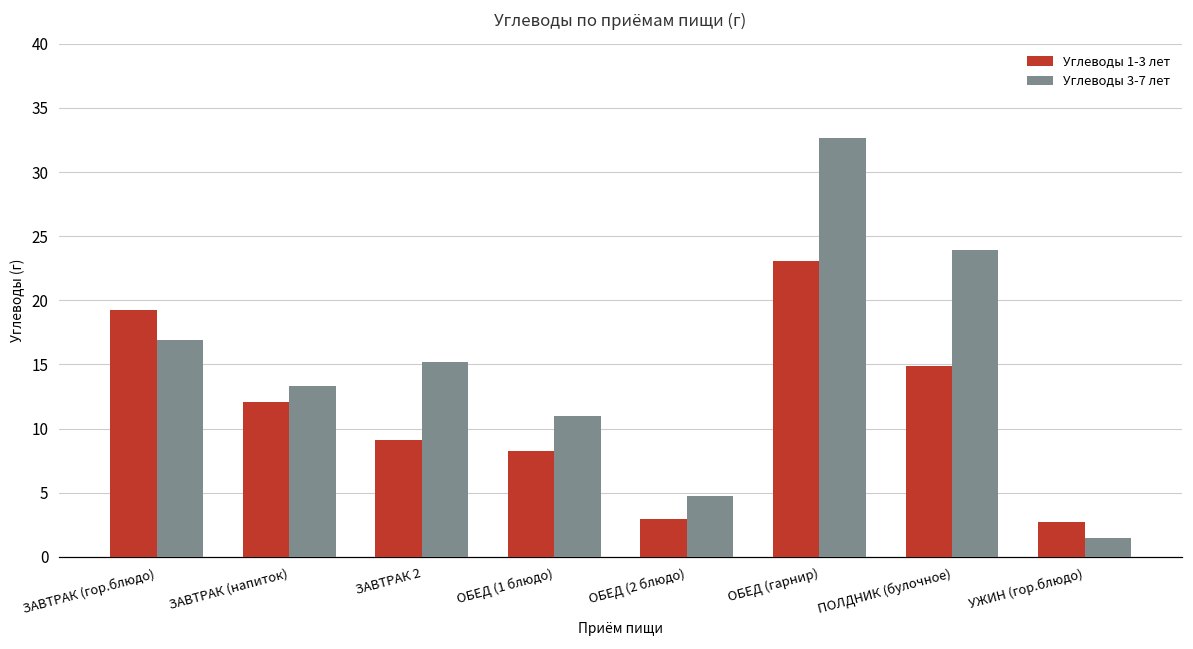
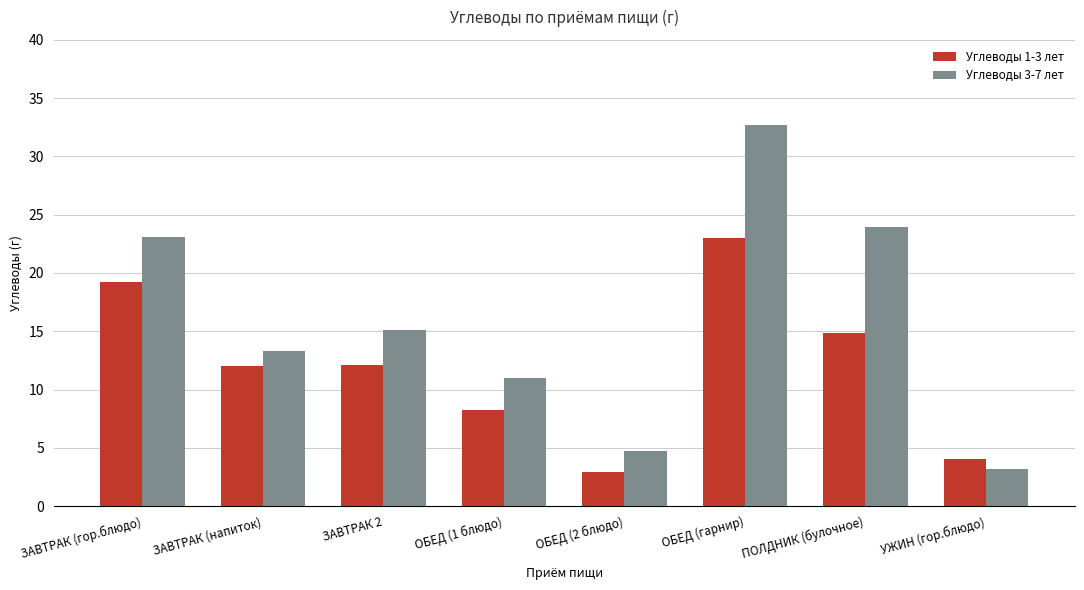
  {
    "Углеводы 1-3 лет": {
      "ЗАВТРАК (гор.блюдо)": 19.2,
      "ЗАВТРАК (напиток)": 12.0,
-     "ЗАВТРАК 2": 9.1,
+     "ЗАВТРАК 2": 12.1,
      "ОБЕД (1 блюдо)": 8.2,
      "ОБЕД (2 блюдо)": 3.0,
      "ОБЕД (гарнир)": 23.0,
      "ПОЛДНИК (булочное)": 14.9,
-     "УЖИН (гор.блюдо)": 2.7
+     "УЖИН (гор.блюдо)": 4.0
    },
    "Углеводы 3-7 лет": {
-     "ЗАВТРАК (гор.блюдо)": 16.9,
+     "ЗАВТРАК (гор.блюдо)": 23.1,
      "ЗАВТРАК (напиток)": 13.3,
      "ЗАВТРАК 2": 15.2,
      "ОБЕД (1 блюдо)": 11.0,
      "ОБЕД (2 блюдо)": 4.8,
      "ОБЕД (гарнир)": 32.7,
      "ПОЛДНИК (булочное)": 23.9,
-     "УЖИН (гор.блюдо)": 1.5
+     "УЖИН (гор.блюдо)": 3.2
    }
  }
